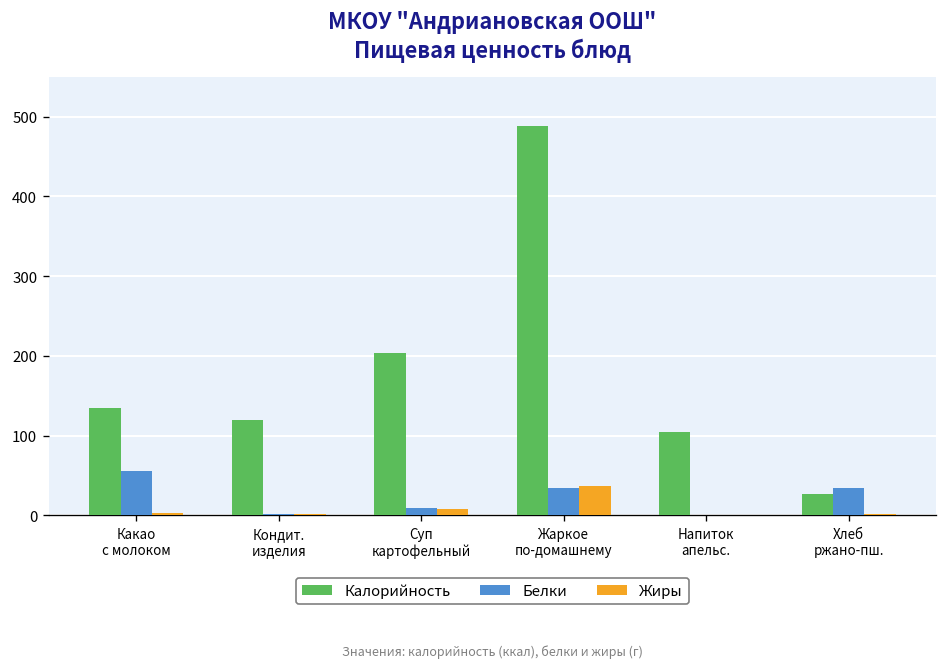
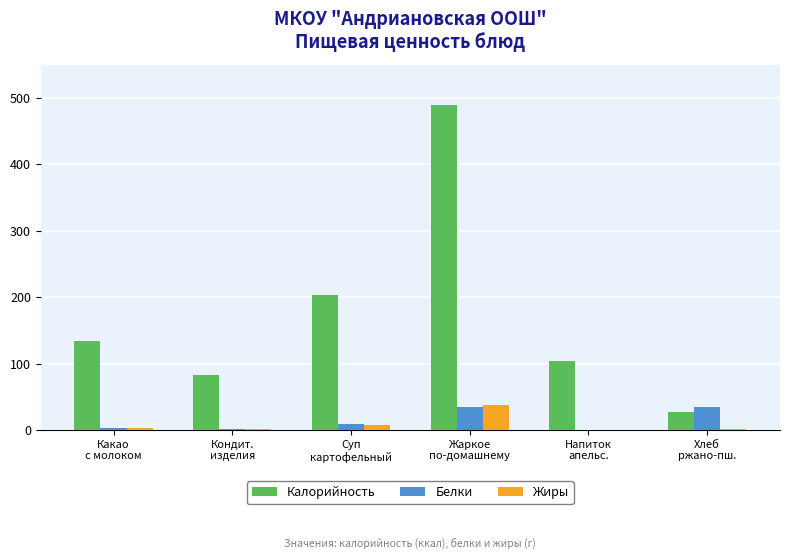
  {
    "Калорийность": {
      "Какао с молоком": 130,
-     "Кондит. изделия": 120,
+     "Кондит. изделия": 80,
      "Суп картофельный": 200,
      "Жаркое по-домашнему": 490,
      "Напиток апельс.": 100,
      "Хлеб ржано-пш.": 30
    },
    "Белки": {
-     "Какао с молоком": 60,
+     "Какао с молоком": 0,
      "Суп картофельный": 10,
      "Жаркое по-домашнему": 30,
      "Напиток апельс.": 0,
      "Хлеб ржано-пш.": 30
    },
    "Жиры": {
      "Суп картофельный": 10,
      "Жаркое по-домашнему": 40,
      "Напиток апельс.": 0
    }
  }
